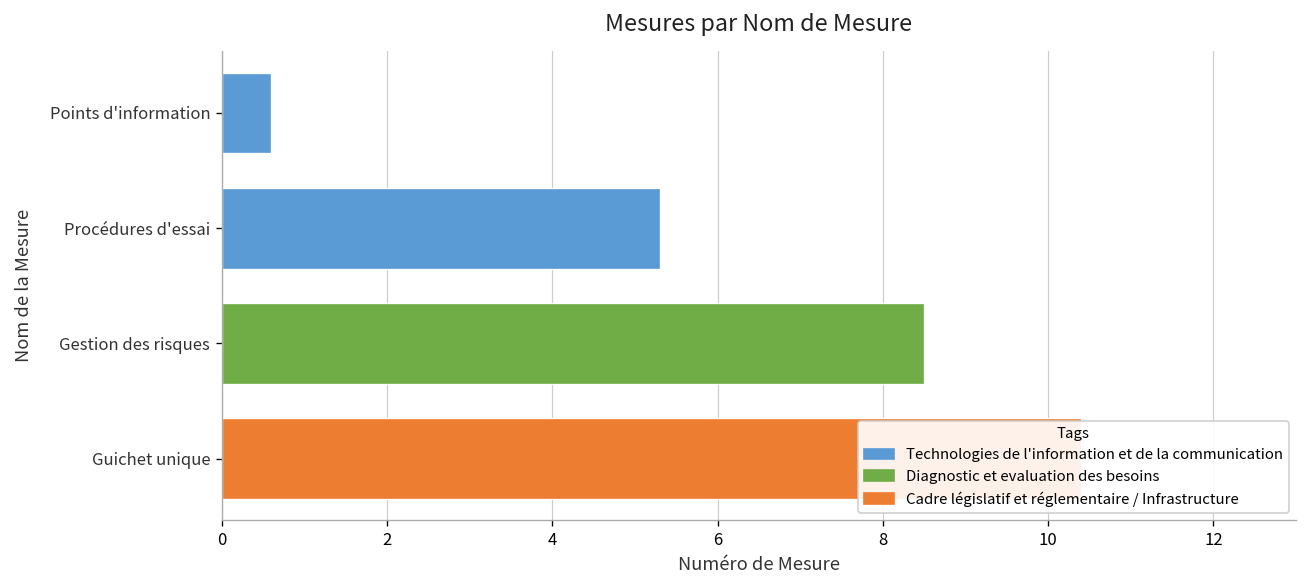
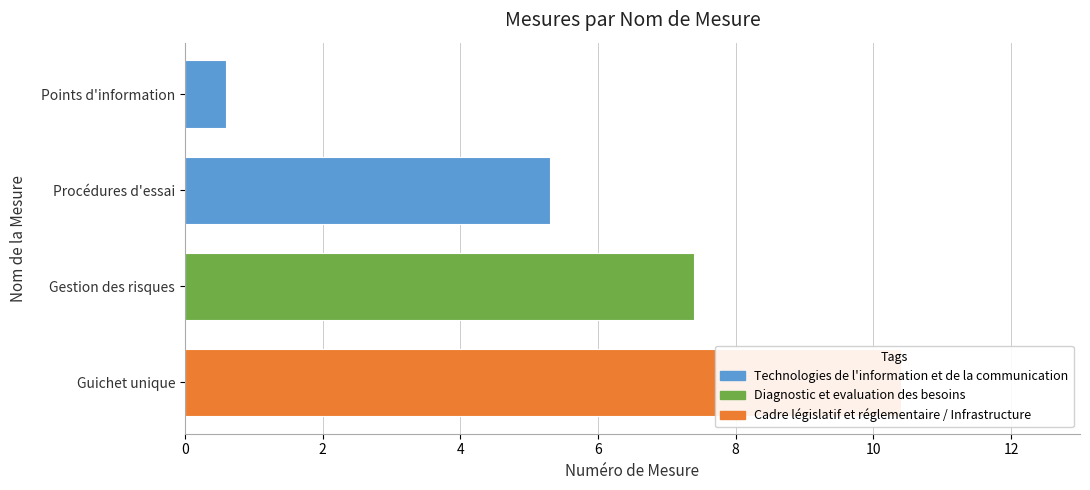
  {
    "Points d'information": 0.6,
    "Procédures d'essai": 5.3,
-   "Gestion des risques": 8.5
+   "Gestion des risques": 7.4
  }
